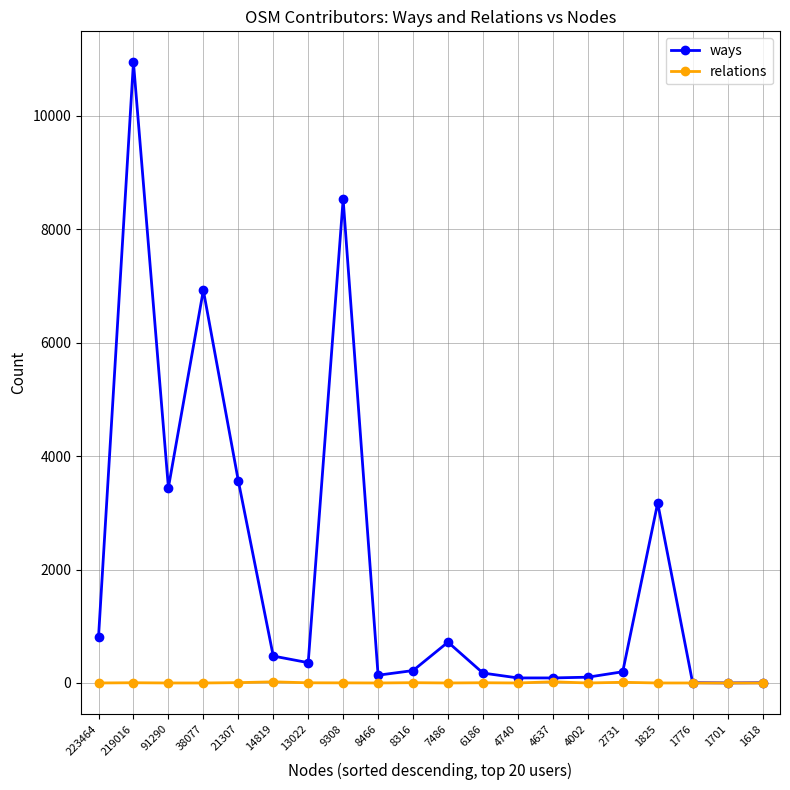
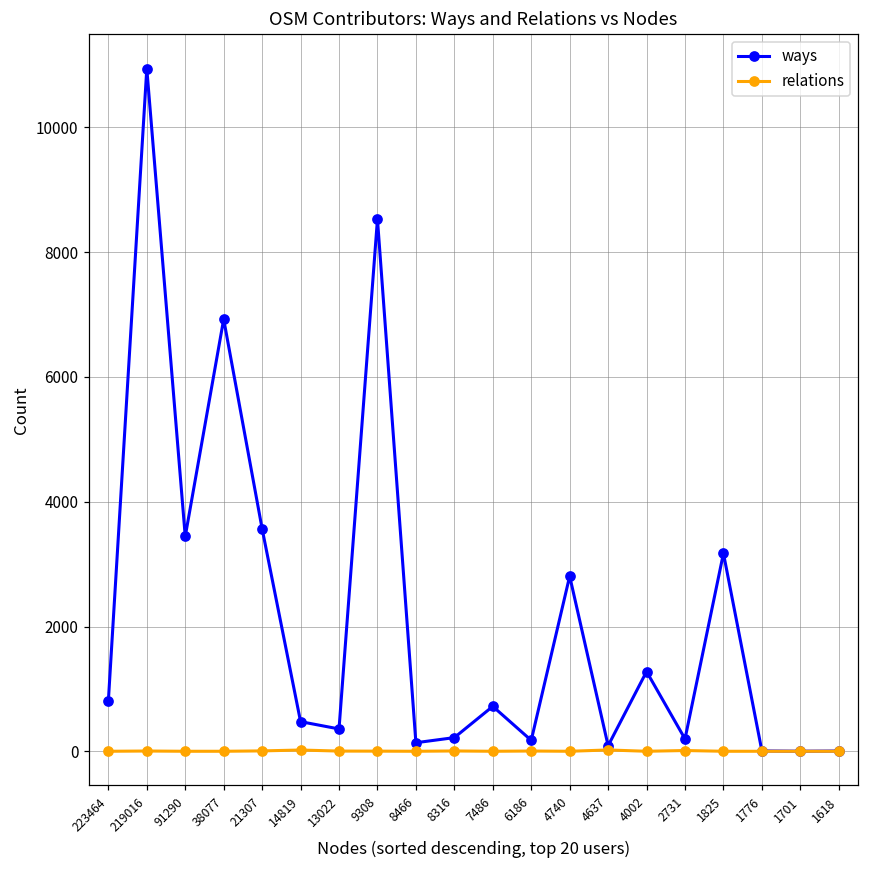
  {
    "ways": {
      "223464": 800,
      "219016": 10900,
      "91290": 3400,
      "38077": 6900,
      "21307": 3600,
      "14819": 500,
      "13022": 400,
      "9308": 8500,
      "8466": 100,
      "8316": 200,
      "7486": 700,
      "6186": 200,
-     "4740": 100,
+     "4740": 2800,
      "4637": 100,
-     "4002": 100,
+     "4002": 1300,
      "2731": 200,
      "1825": 3200
    },
    "relations": {
      "223464": 0,
      "219016": 0,
      "91290": 0,
      "38077": 0,
      "21307": 0,
      "14819": 0,
      "13022": 0,
      "9308": 0,
      "8466": 0,
      "8316": 0,
      "7486": 0,
      "6186": 0,
      "4740": 0,
      "4637": 0,
      "4002": 0,
      "2731": 0,
      "1825": 0
    }
  }
